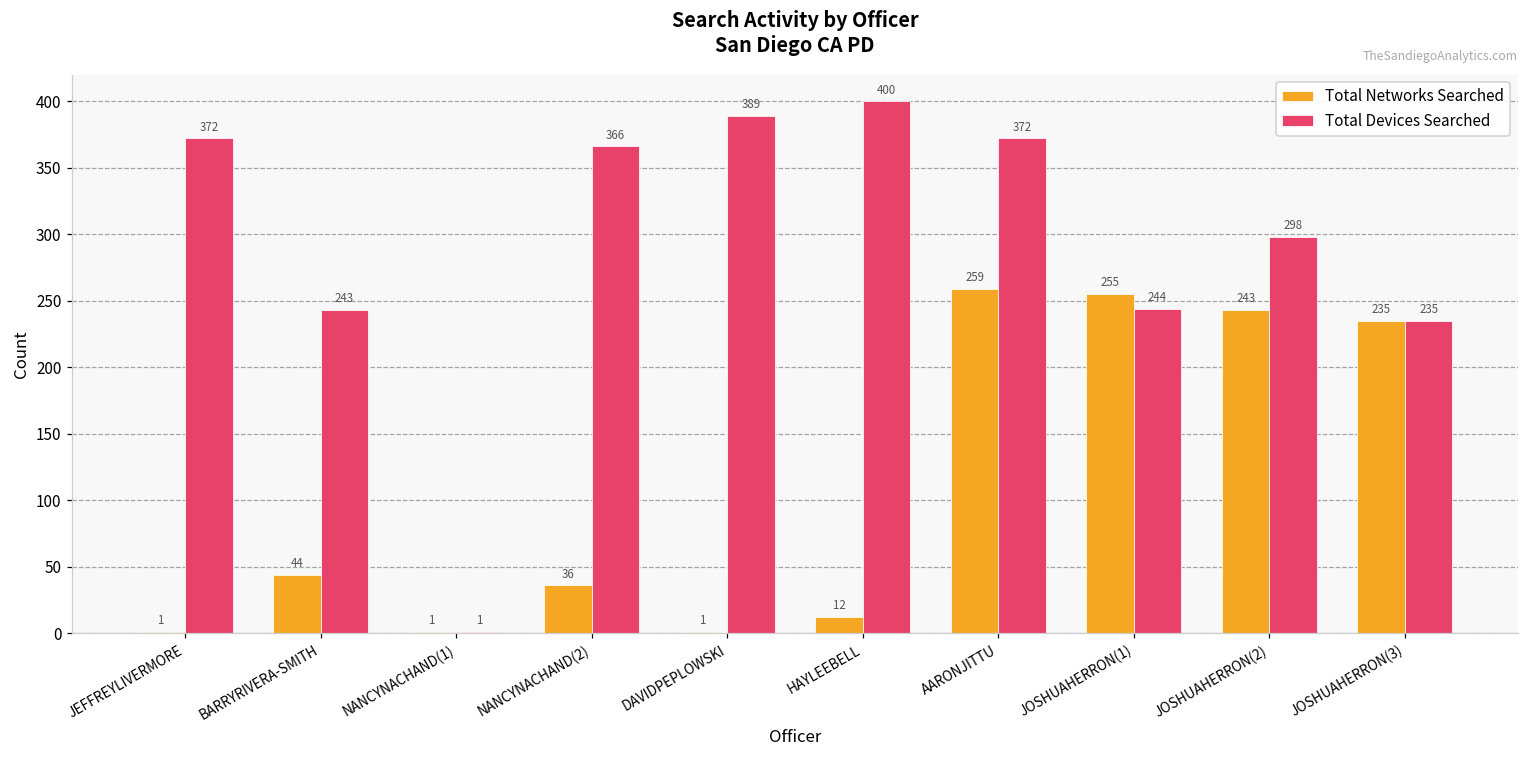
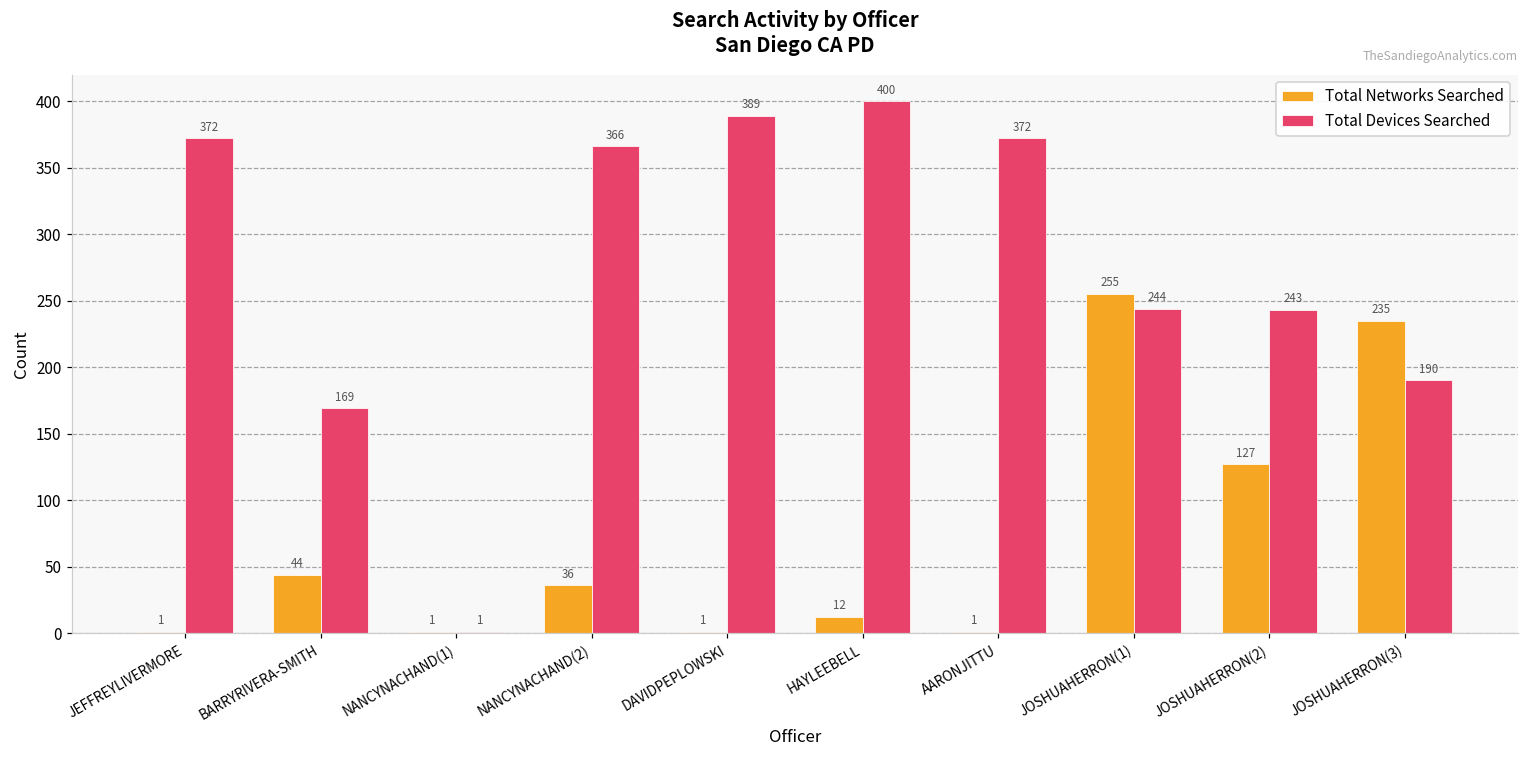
  {
    "Total Networks Searched": {
      "JEFFREYLIVERMORE": 1,
      "BARRYRIVERA-SMITH": 44,
      "NANCYNACHAND(1)": 1,
      "NANCYNACHAND(2)": 36,
      "DAVIDPEPLOWSKI": 1,
      "HAYLEEBELL": 12,
-     "AARONJITTU": 259,
+     "AARONJITTU": 1,
      "JOSHUAHERRON(1)": 255,
-     "JOSHUAHERRON(2)": 243,
+     "JOSHUAHERRON(2)": 127,
      "JOSHUAHERRON(3)": 235
    },
    "Total Devices Searched": {
      "JEFFREYLIVERMORE": 372,
-     "BARRYRIVERA-SMITH": 243,
+     "BARRYRIVERA-SMITH": 169,
      "NANCYNACHAND(1)": 1,
      "NANCYNACHAND(2)": 366,
      "DAVIDPEPLOWSKI": 389,
      "HAYLEEBELL": 400,
      "AARONJITTU": 372,
      "JOSHUAHERRON(1)": 244,
-     "JOSHUAHERRON(2)": 298,
-     "JOSHUAHERRON(3)": 235
+     "JOSHUAHERRON(2)": 243,
+     "JOSHUAHERRON(3)": 190
    }
  }
